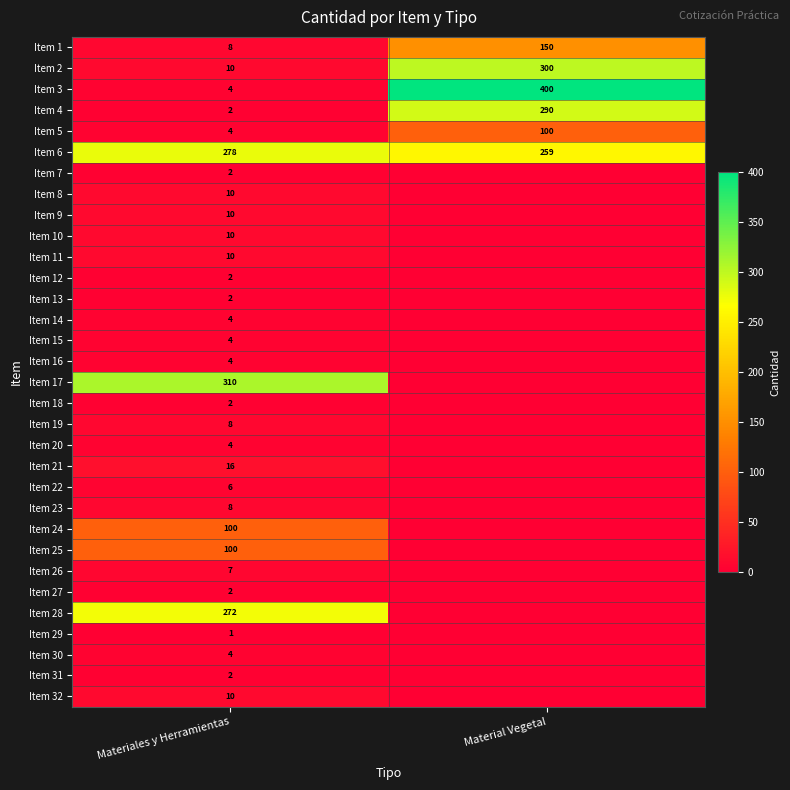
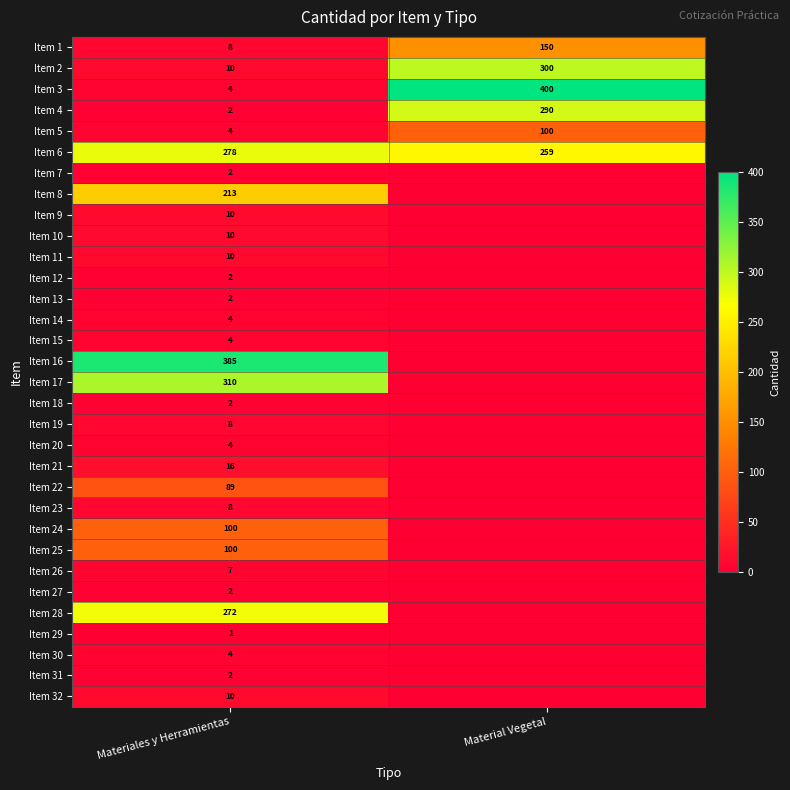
  {
    "Item 1": {
      "Materiales y Herramientas": 8,
      "Material Vegetal": 150
    },
    "Item 2": {
      "Materiales y Herramientas": 10,
      "Material Vegetal": 300
    },
    "Item 3": {
      "Materiales y Herramientas": 4,
      "Material Vegetal": 400
    },
    "Item 4": {
      "Materiales y Herramientas": 2,
      "Material Vegetal": 290
    },
    "Item 5": {
      "Materiales y Herramientas": 4,
      "Material Vegetal": 100
    },
    "Item 6": {
      "Materiales y Herramientas": 278,
      "Material Vegetal": 259
    },
    "Item 7": {
      "Materiales y Herramientas": 2
    },
    "Item 8": {
-     "Materiales y Herramientas": 10
+     "Materiales y Herramientas": 213
    },
    "Item 9": {
      "Materiales y Herramientas": 10
    },
    "Item 10": {
      "Materiales y Herramientas": 10
    },
    "Item 11": {
      "Materiales y Herramientas": 10
    },
    "Item 12": {
      "Materiales y Herramientas": 2
    },
    "Item 13": {
      "Materiales y Herramientas": 2
    },
    "Item 14": {
      "Materiales y Herramientas": 4
    },
    "Item 15": {
      "Materiales y Herramientas": 4
    },
    "Item 16": {
-     "Materiales y Herramientas": 4
+     "Materiales y Herramientas": 385
    },
    "Item 17": {
      "Materiales y Herramientas": 310
    },
    "Item 18": {
      "Materiales y Herramientas": 2
    },
    "Item 19": {
      "Materiales y Herramientas": 8
    },
    "Item 20": {
      "Materiales y Herramientas": 4
    },
    "Item 21": {
      "Materiales y Herramientas": 16
    },
    "Item 22": {
-     "Materiales y Herramientas": 6
+     "Materiales y Herramientas": 89
    },
    "Item 23": {
      "Materiales y Herramientas": 8
    },
    "Item 24": {
      "Materiales y Herramientas": 100
    },
    "Item 25": {
      "Materiales y Herramientas": 100
    },
    "Item 26": {
      "Materiales y Herramientas": 7
    },
    "Item 27": {
      "Materiales y Herramientas": 2
    },
    "Item 28": {
      "Materiales y Herramientas": 272
    },
    "Item 29": {
      "Materiales y Herramientas": 1
    },
    "Item 30": {
      "Materiales y Herramientas": 4
    },
    "Item 31": {
      "Materiales y Herramientas": 2
    },
    "Item 32": {
      "Materiales y Herramientas": 10
    }
  }
